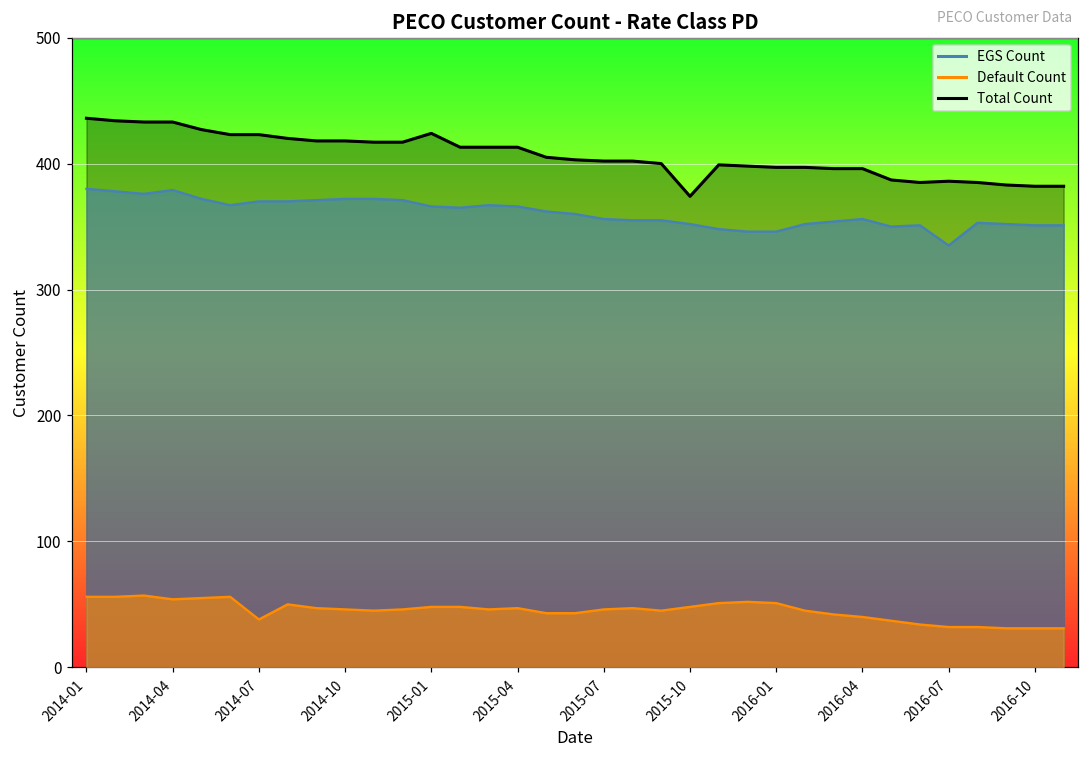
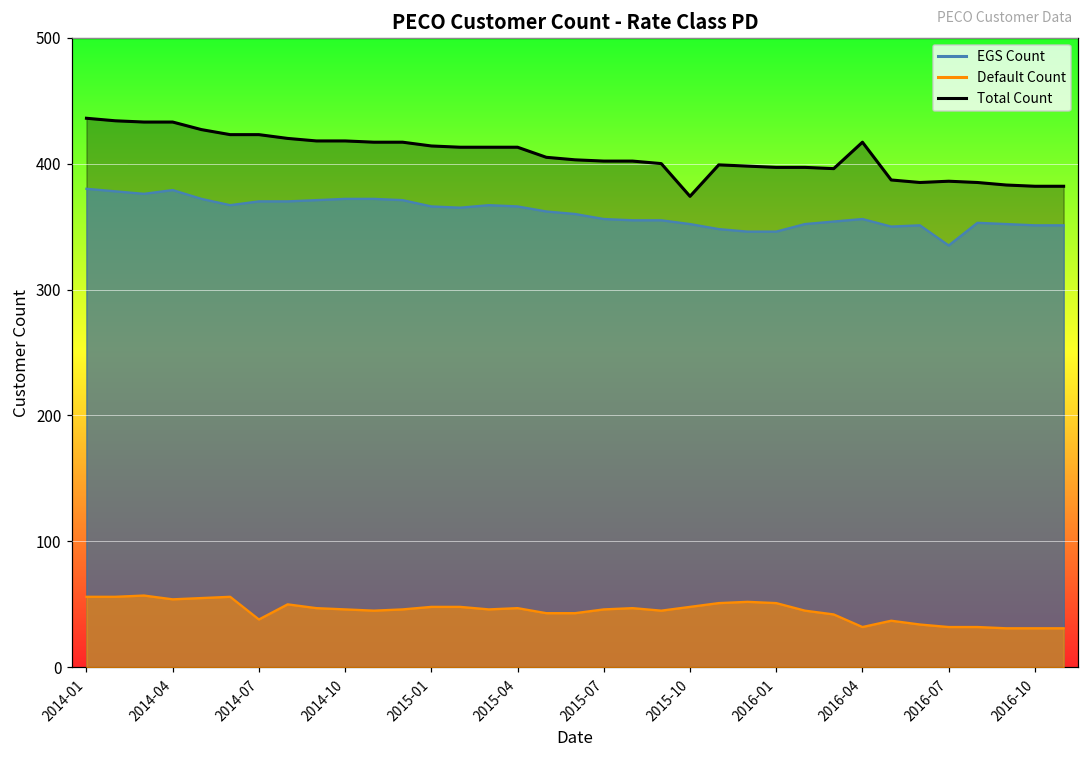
  {
    "EGS Count": {
      "2014-01": 380,
      "2014-04": 379,
      "2014-07": 370,
      "2014-10": 372,
      "2015-01": 366,
      "2015-04": 366,
      "2015-07": 356,
      "2015-10": 352,
      "2016-01": 346,
      "2016-04": 356,
      "2016-07": 335,
      "2016-10": 351
    },
    "Default Count": {
      "2014-01": 56,
      "2014-04": 54,
      "2014-07": 38,
      "2014-10": 46,
      "2015-01": 48,
      "2015-04": 47,
      "2015-07": 46,
      "2015-10": 48,
      "2016-01": 51,
-     "2016-04": 40,
+     "2016-04": 32,
      "2016-07": 32,
      "2016-10": 31
    },
    "Total Count": {
      "2014-01": 436,
      "2014-04": 433,
      "2014-07": 423,
      "2014-10": 418,
-     "2015-01": 424,
+     "2015-01": 414,
      "2015-04": 413,
      "2015-07": 402,
      "2015-10": 374,
      "2016-01": 397,
-     "2016-04": 396,
+     "2016-04": 417,
      "2016-07": 386,
      "2016-10": 382
    }
  }
